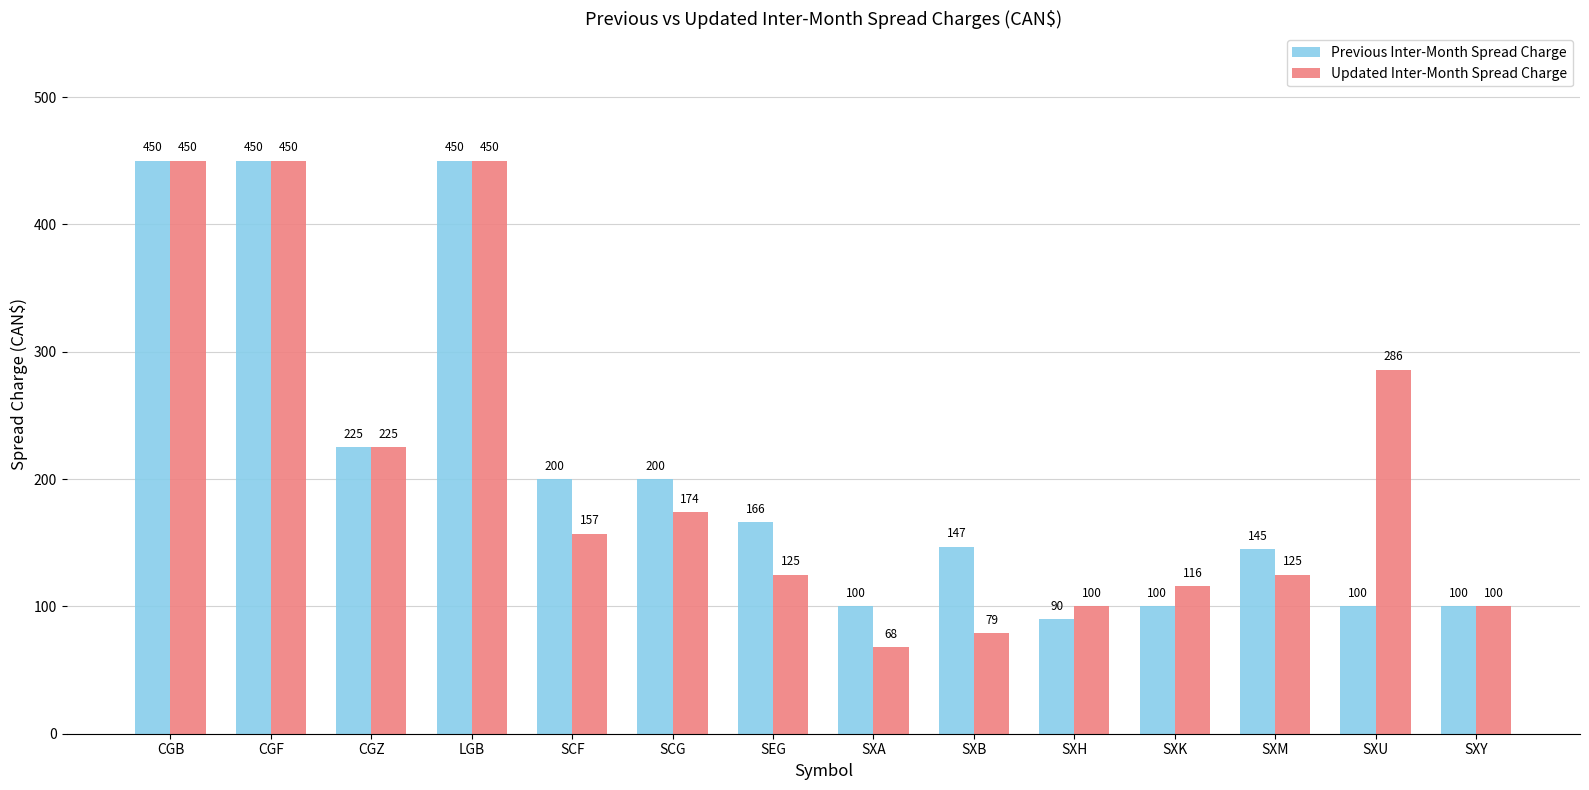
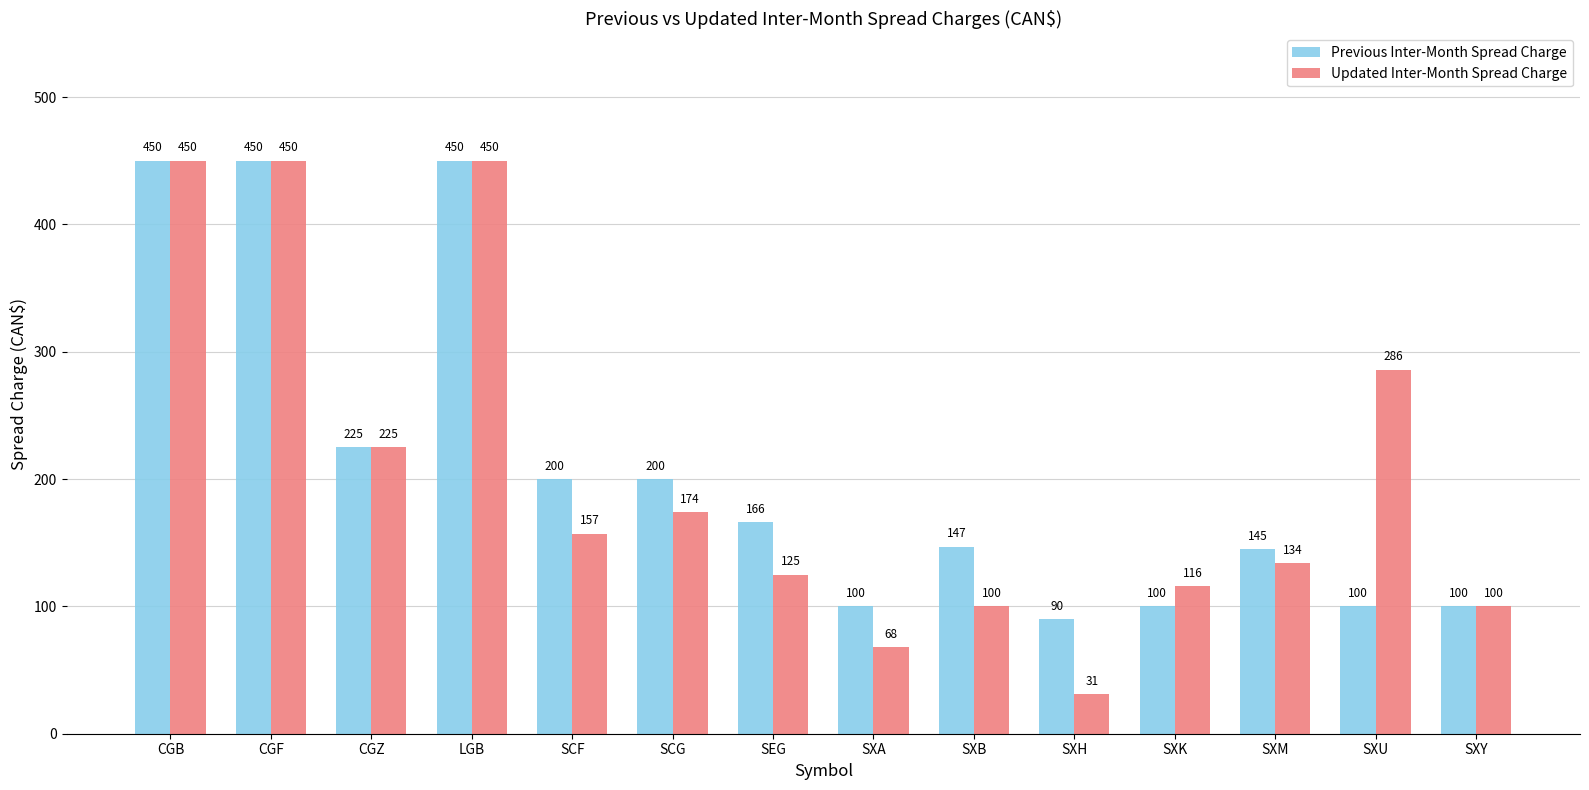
  {
    "Previous Inter-Month Spread Charge": {
      "CGB": 450,
      "CGF": 450,
      "CGZ": 225,
      "LGB": 450,
      "SCF": 200,
      "SCG": 200,
      "SEG": 166,
      "SXA": 100,
      "SXB": 147,
      "SXH": 90,
      "SXK": 100,
      "SXM": 145,
      "SXU": 100,
      "SXY": 100
    },
    "Updated Inter-Month Spread Charge": {
      "CGB": 450,
      "CGF": 450,
      "CGZ": 225,
      "LGB": 450,
      "SCF": 157,
      "SCG": 174,
      "SEG": 125,
      "SXA": 68,
-     "SXB": 79,
-     "SXH": 100,
+     "SXB": 100,
+     "SXH": 31,
      "SXK": 116,
-     "SXM": 125,
+     "SXM": 134,
      "SXU": 286,
      "SXY": 100
    }
  }
